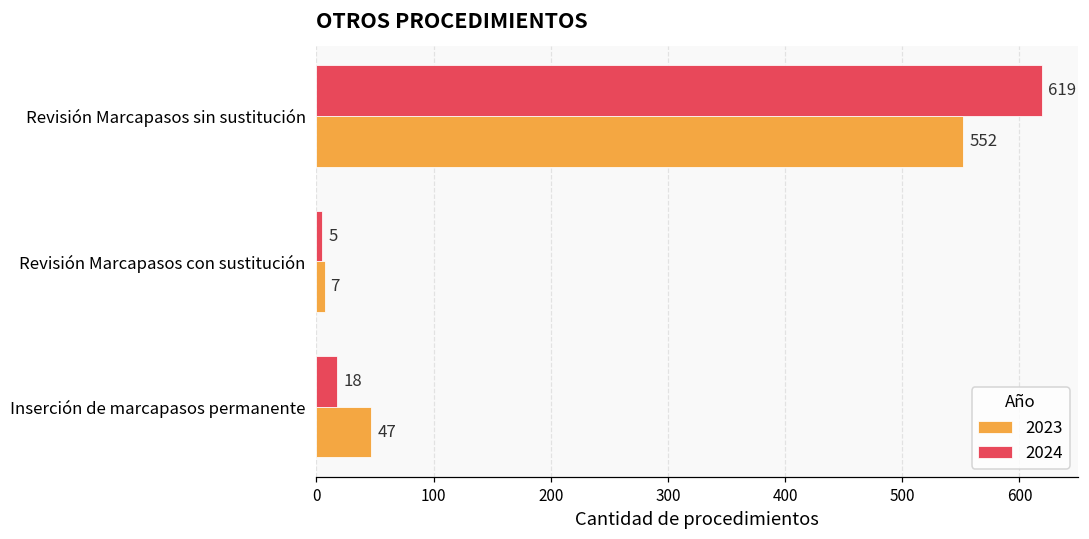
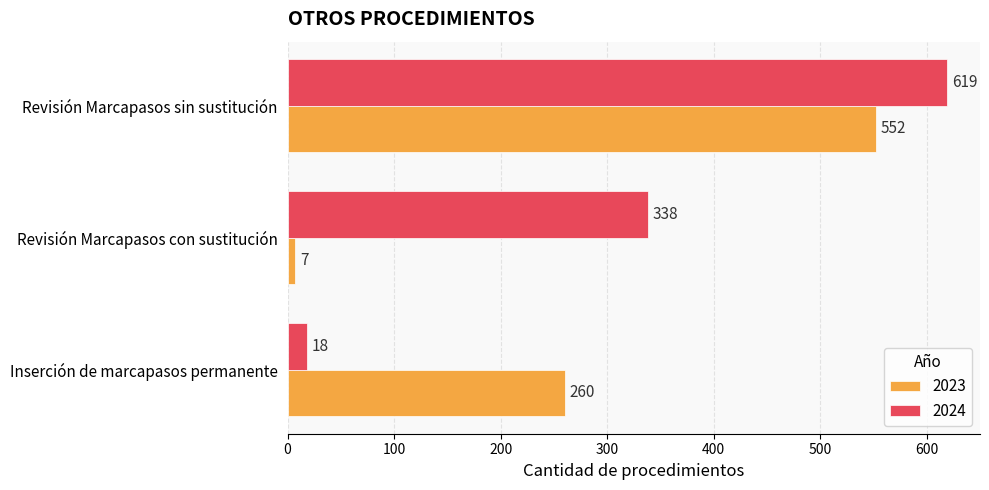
  {
    "2023": {
      "Revisión Marcapasos sin sustitución": 552,
      "Revisión Marcapasos con sustitución": 7,
-     "Inserción de marcapasos permanente": 47
+     "Inserción de marcapasos permanente": 260
    },
    "2024": {
      "Revisión Marcapasos sin sustitución": 619,
-     "Revisión Marcapasos con sustitución": 5,
+     "Revisión Marcapasos con sustitución": 338,
      "Inserción de marcapasos permanente": 18
    }
  }
